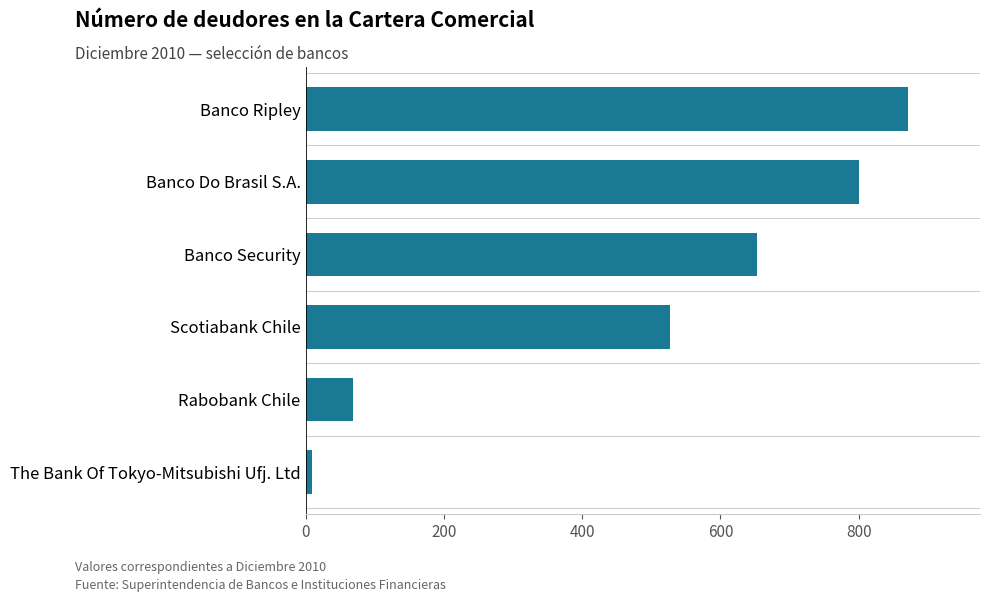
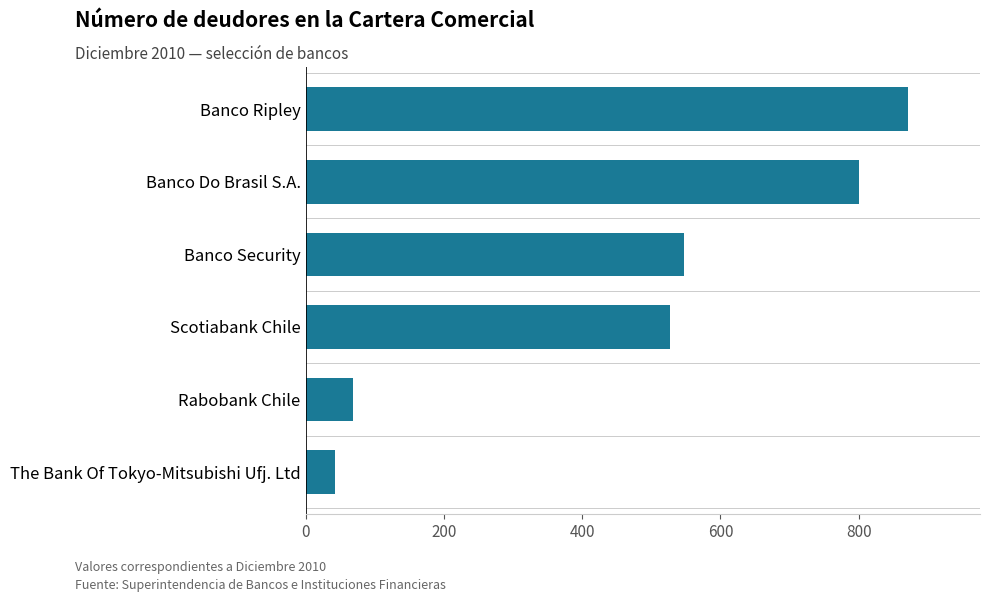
  {
    "Banco Ripley": 870,
    "Banco Do Brasil S.A.": 800,
-   "Banco Security": 650,
+   "Banco Security": 550,
    "Scotiabank Chile": 530,
    "Rabobank Chile": 70,
-   "The Bank Of Tokyo-Mitsubishi Ufj. Ltd": 10
+   "The Bank Of Tokyo-Mitsubishi Ufj. Ltd": 40
  }
